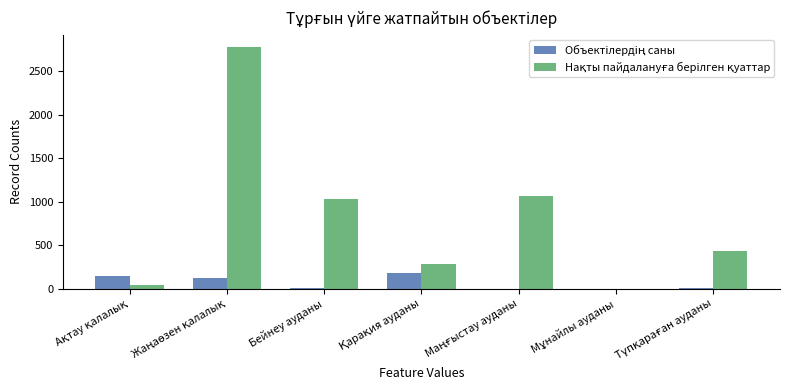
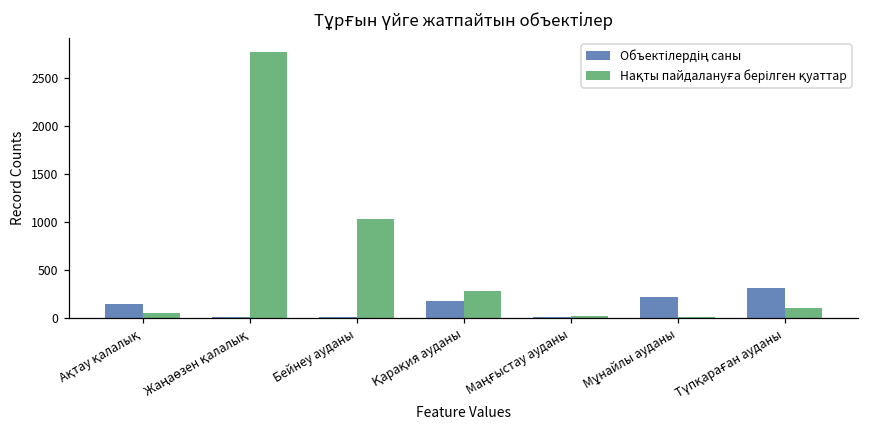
  {
    "Объектілердің саны": {
      "Ақтау қалалық": 100,
-     "Жаңаөзен қалалық": 100,
+     "Жаңаөзен қалалық": 0,
      "Қарақия ауданы": 200,
-     "Мұнайлы ауданы": 0,
-     "Түпқараған ауданы": 0
+     "Мұнайлы ауданы": 200,
+     "Түпқараған ауданы": 300
    },
    "Нақты пайдалануға берілген қуаттар": {
      "Ақтау қалалық": 0,
      "Жаңаөзен қалалық": 2800,
      "Бейнеу ауданы": 1000,
      "Қарақия ауданы": 300,
-     "Маңғыстау ауданы": 1100,
-     "Түпқараған ауданы": 400
+     "Маңғыстау ауданы": 0,
+     "Түпқараған ауданы": 100
    }
  }
